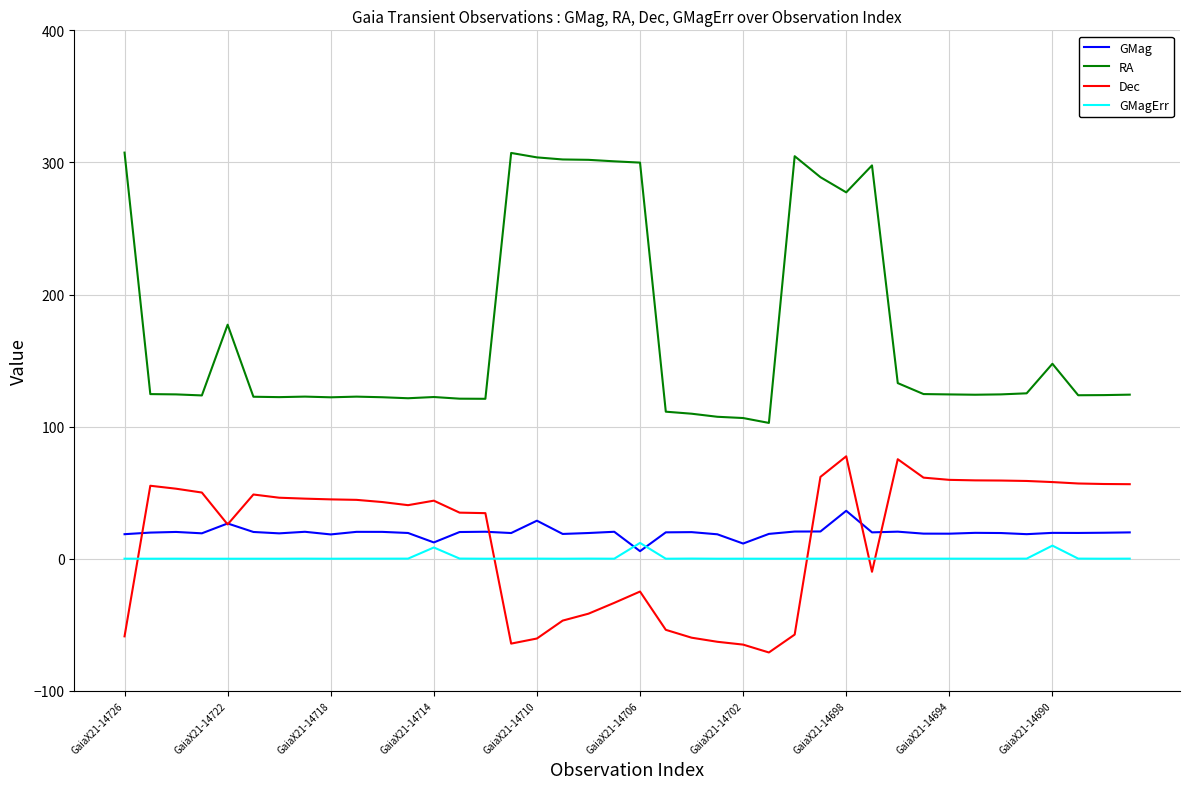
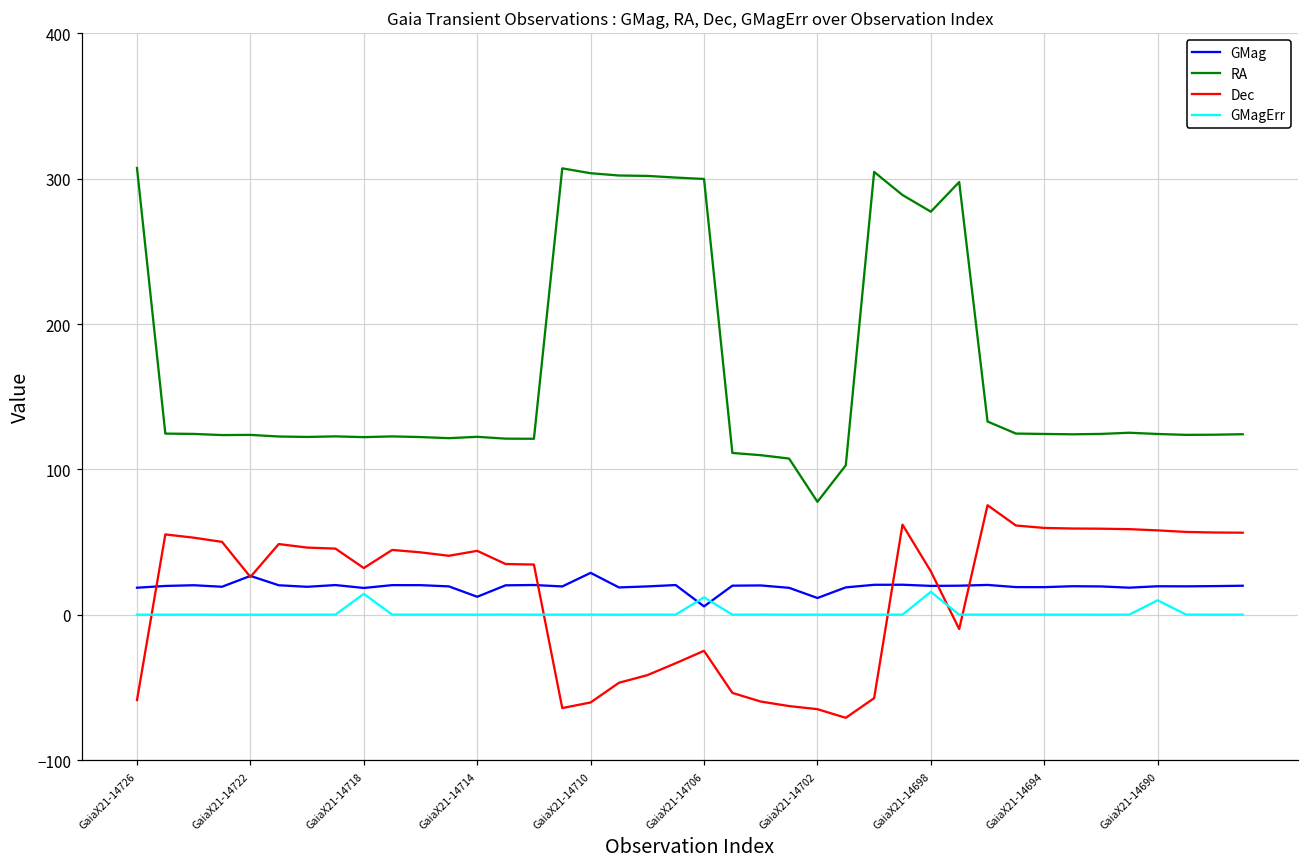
  {
    "GMag": {
      "GaiaX21-14726": 19,
      "GaiaX21-14718": 18,
      "GaiaX21-14714": 12,
      "GaiaX21-14710": 29,
      "GaiaX21-14706": 6,
      "GaiaX21-14702": 12,
-     "GaiaX21-14698": 36,
+     "GaiaX21-14698": 20,
      "GaiaX21-14694": 19,
      "GaiaX21-14690": 20
    },
    "RA": {
      "GaiaX21-14726": 307,
-     "GaiaX21-14722": 177,
+     "GaiaX21-14722": 124,
      "GaiaX21-14718": 122,
      "GaiaX21-14714": 122,
      "GaiaX21-14710": 304,
      "GaiaX21-14706": 300,
-     "GaiaX21-14702": 107,
+     "GaiaX21-14702": 78,
      "GaiaX21-14698": 277,
      "GaiaX21-14694": 124,
-     "GaiaX21-14690": 148
+     "GaiaX21-14690": 124
    },
    "Dec": {
      "GaiaX21-14726": -59,
-     "GaiaX21-14718": 45,
+     "GaiaX21-14718": 32,
      "GaiaX21-14714": 44,
      "GaiaX21-14710": -60,
      "GaiaX21-14706": -25,
      "GaiaX21-14702": -65,
-     "GaiaX21-14698": 78,
+     "GaiaX21-14698": 30,
      "GaiaX21-14694": 60,
      "GaiaX21-14690": 58
    },
    "GMagErr": {
      "GaiaX21-14726": 0,
      "GaiaX21-14722": 0,
-     "GaiaX21-14718": 0,
-     "GaiaX21-14714": 9,
+     "GaiaX21-14718": 14,
+     "GaiaX21-14714": 0,
      "GaiaX21-14710": 0,
      "GaiaX21-14706": 12,
      "GaiaX21-14702": 0,
-     "GaiaX21-14698": 0,
+     "GaiaX21-14698": 16,
      "GaiaX21-14694": 0,
      "GaiaX21-14690": 10
    }
  }
